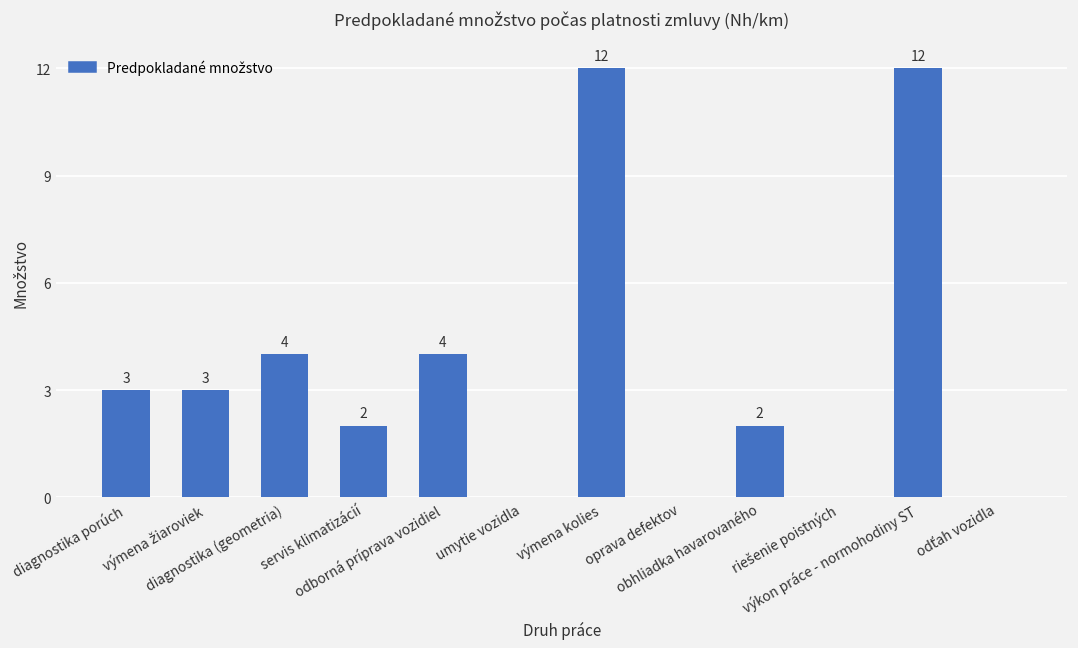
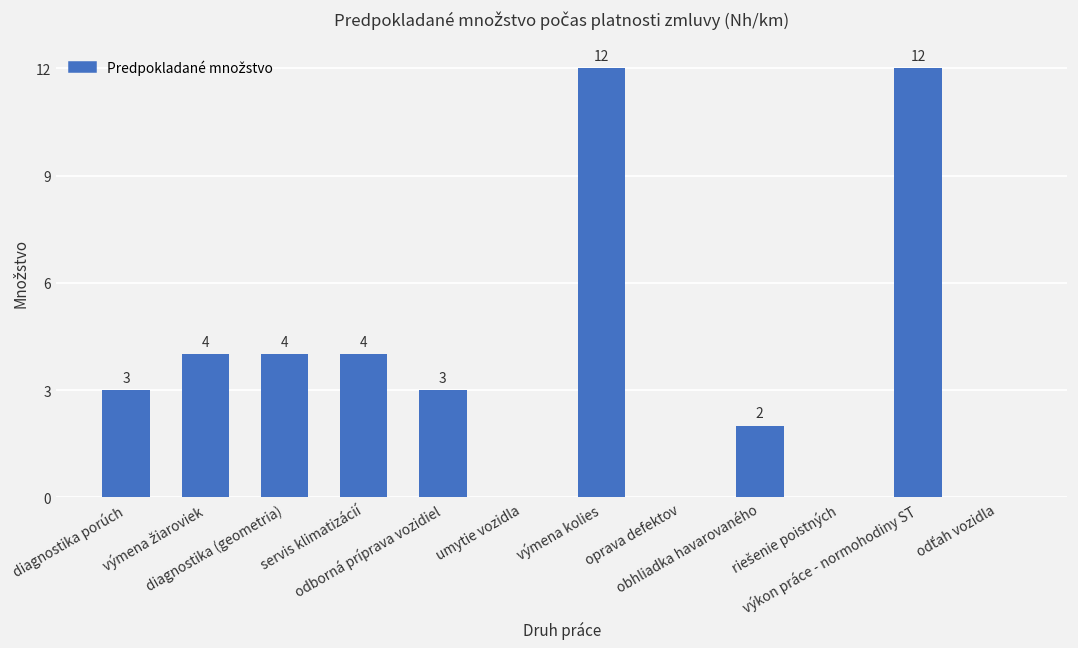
  {
    "diagnostika porúch": 3,
-   "výmena žiaroviek": 3,
+   "výmena žiaroviek": 4,
    "diagnostika (geometria)": 4,
-   "servis klimatizácií": 2,
-   "odborná príprava vozidiel": 4,
+   "servis klimatizácií": 4,
+   "odborná príprava vozidiel": 3,
    "výmena kolies": 12,
    "obhliadka havarovaného": 2,
    "výkon práce - normohodiny ST": 12
  }
